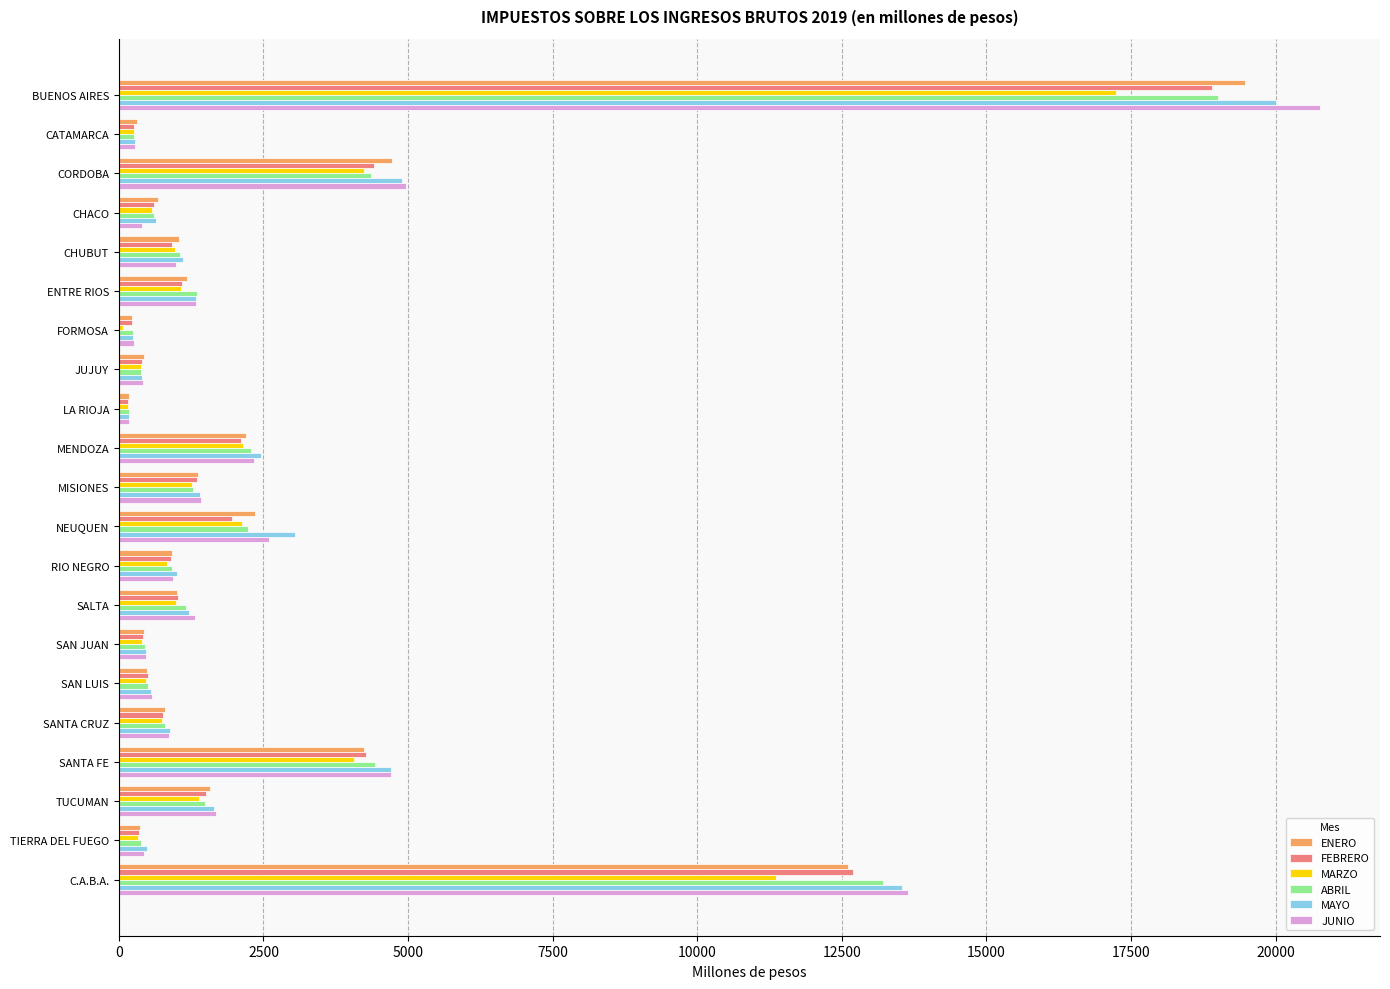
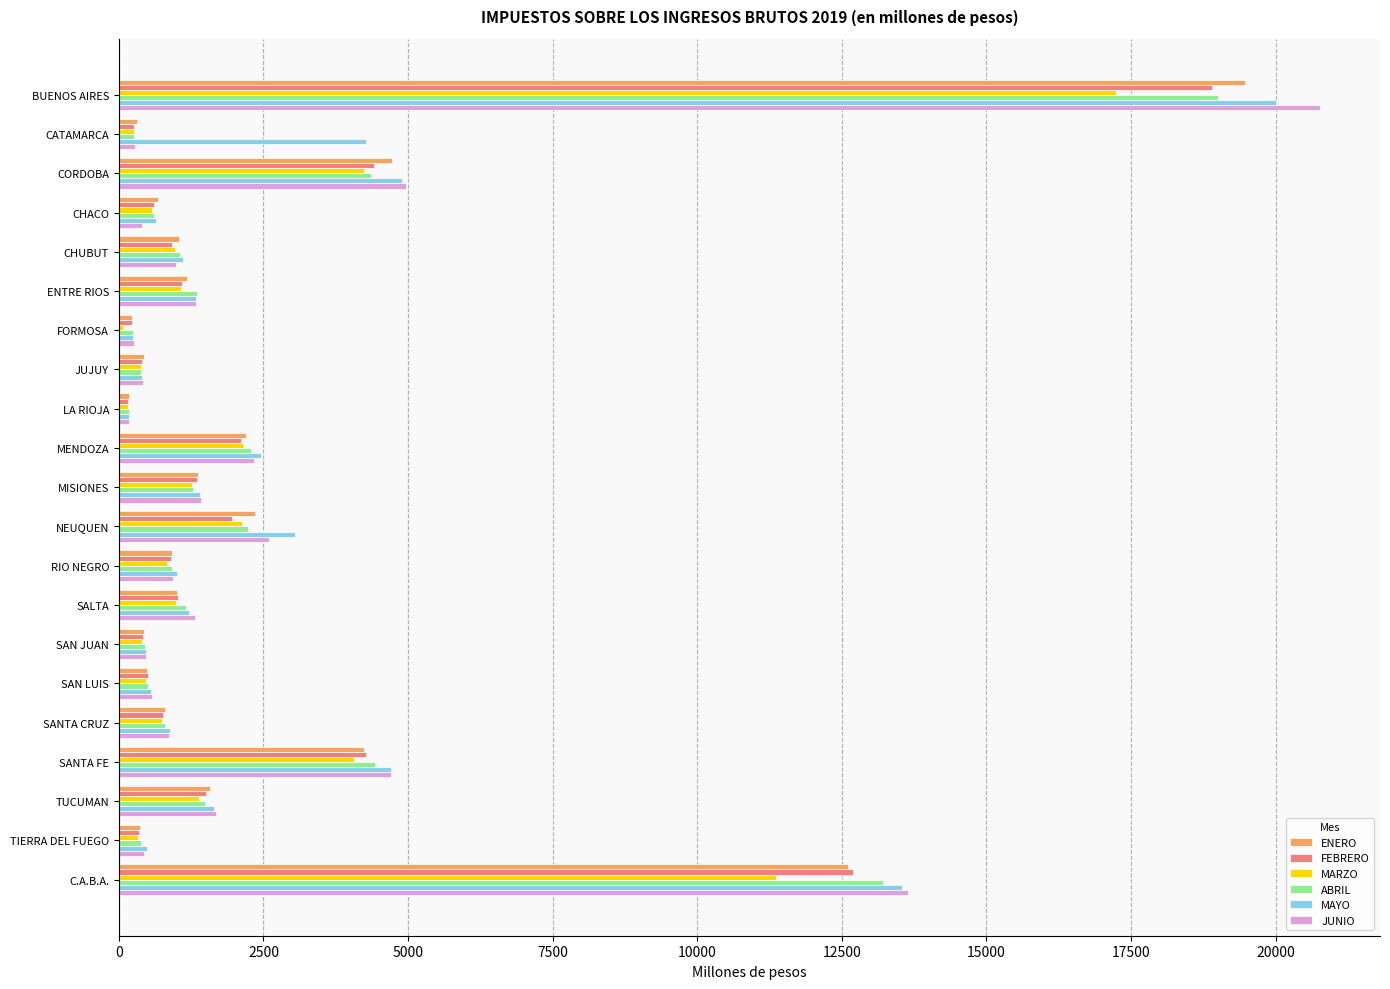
  {
    "MARZO": {
      "BUENOS AIRES": 17200,
      "CATAMARCA": 300,
      "CORDOBA": 4200,
      "CHACO": 600,
      "CHUBUT": 1000,
      "ENTRE RIOS": 1100,
      "FORMOSA": 100,
      "JUJUY": 400,
      "LA RIOJA": 200,
      "MENDOZA": 2100,
      "MISIONES": 1300,
      "NEUQUEN": 2100,
      "RIO NEGRO": 800,
      "SALTA": 1000,
      "SAN JUAN": 400,
      "SAN LUIS": 500,
      "SANTA CRUZ": 700,
      "SANTA FE": 4100,
      "TUCUMAN": 1400,
      "TIERRA DEL FUEGO": 300,
      "C.A.B.A.": 11400
    },
    "ABRIL": {
      "BUENOS AIRES": 19000,
      "CATAMARCA": 300,
      "CORDOBA": 4400,
      "CHACO": 600,
      "CHUBUT": 1000,
      "ENTRE RIOS": 1400,
      "FORMOSA": 200,
      "JUJUY": 400,
      "LA RIOJA": 200,
      "MENDOZA": 2300,
      "MISIONES": 1300,
      "NEUQUEN": 2200,
      "RIO NEGRO": 900,
      "SALTA": 1200,
      "SAN JUAN": 400,
      "SAN LUIS": 500,
      "SANTA CRUZ": 800,
      "SANTA FE": 4400,
      "TUCUMAN": 1500,
      "TIERRA DEL FUEGO": 400,
      "C.A.B.A.": 13200
    },
    "MAYO": {
      "BUENOS AIRES": 20000,
-     "CATAMARCA": 300,
+     "CATAMARCA": 4300,
      "CORDOBA": 4900,
      "CHACO": 600,
      "CHUBUT": 1100,
      "ENTRE RIOS": 1300,
      "FORMOSA": 200,
      "JUJUY": 400,
      "LA RIOJA": 200,
      "MENDOZA": 2500,
      "MISIONES": 1400,
      "NEUQUEN": 3000,
      "RIO NEGRO": 1000,
      "SALTA": 1200,
      "SAN JUAN": 500,
      "SAN LUIS": 600,
      "SANTA CRUZ": 900,
      "SANTA FE": 4700,
      "TUCUMAN": 1600,
      "TIERRA DEL FUEGO": 500,
      "C.A.B.A.": 13500
    },
    "JUNIO": {
      "BUENOS AIRES": 20800,
      "CATAMARCA": 300,
      "CORDOBA": 5000,
      "CHACO": 400,
      "CHUBUT": 1000,
      "ENTRE RIOS": 1300,
      "FORMOSA": 300,
      "JUJUY": 400,
      "LA RIOJA": 200,
      "MENDOZA": 2300,
      "MISIONES": 1400,
      "NEUQUEN": 2600,
      "RIO NEGRO": 900,
      "SALTA": 1300,
      "SAN JUAN": 500,
      "SAN LUIS": 600,
      "SANTA CRUZ": 900,
      "SANTA FE": 4700,
      "TUCUMAN": 1700,
      "TIERRA DEL FUEGO": 400,
      "C.A.B.A.": 13600
    }
  }
